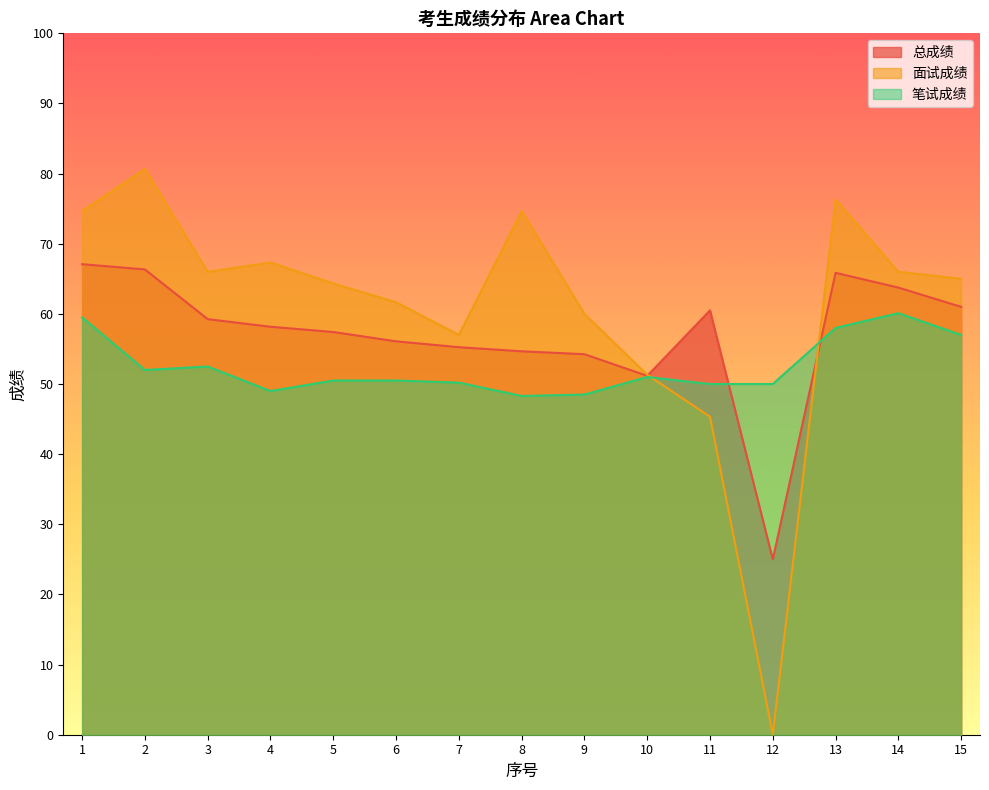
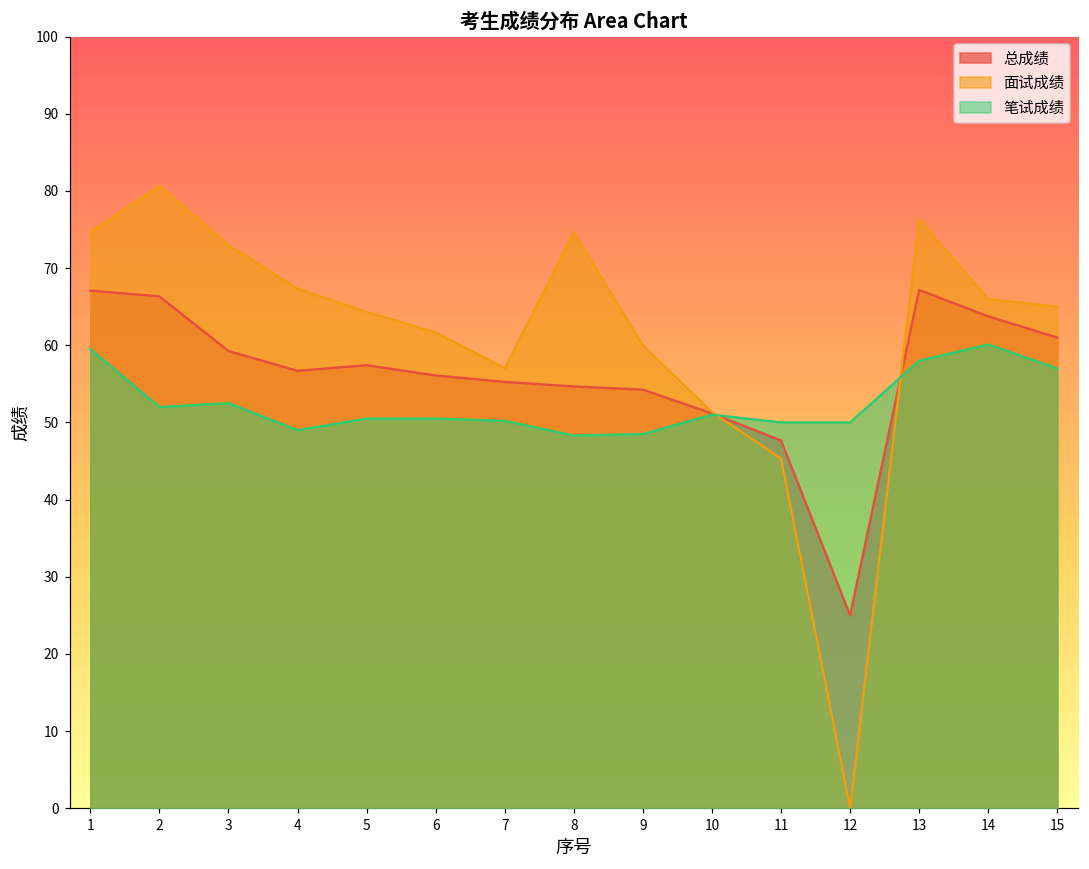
  {
    "总成绩": {
      "1": 67,
      "2": 66,
      "3": 59,
-     "4": 58,
+     "4": 57,
      "5": 57,
      "6": 56,
      "7": 55,
      "8": 55,
      "9": 54,
-     "11": 61,
+     "11": 48,
      "12": 25,
-     "13": 66,
+     "13": 67,
      "14": 64,
      "15": 61
    },
    "面试成绩": {
      "1": 75,
      "2": 81,
-     "3": 66,
+     "3": 73,
      "4": 67,
      "5": 64,
      "6": 62,
      "7": 57,
      "8": 75,
      "9": 60,
      "11": 45,
      "12": 0,
      "13": 76,
      "14": 66,
      "15": 65
    },
    "笔试成绩": {
      "1": 60,
      "2": 52,
      "3": 53,
      "4": 49,
      "5": 51,
      "6": 51,
      "7": 50,
      "8": 48,
      "9": 49,
      "11": 50,
      "12": 50,
      "13": 58,
      "14": 60,
      "15": 57
    }
  }
